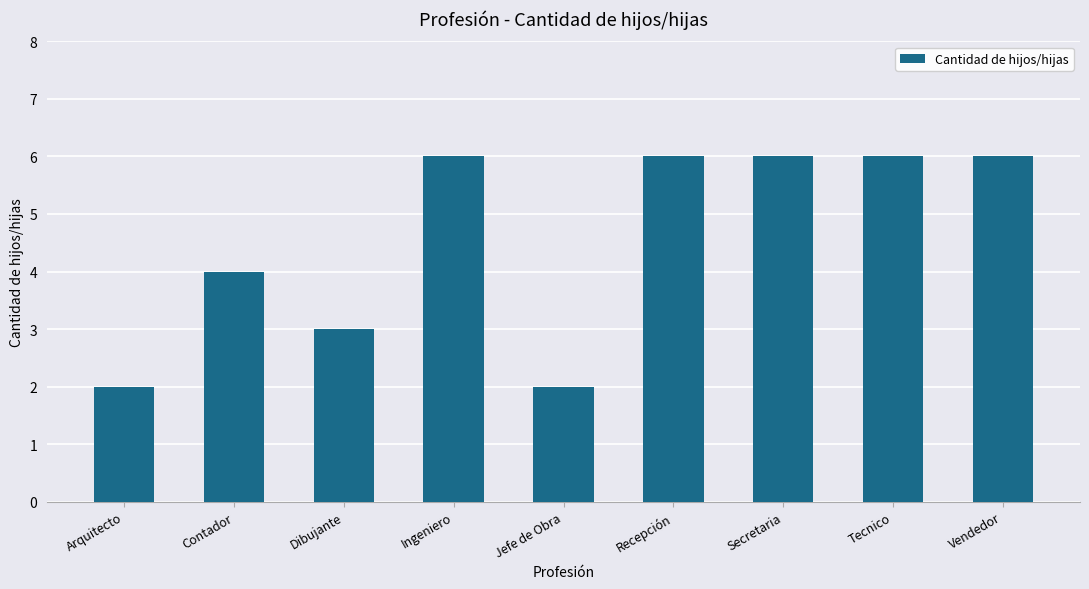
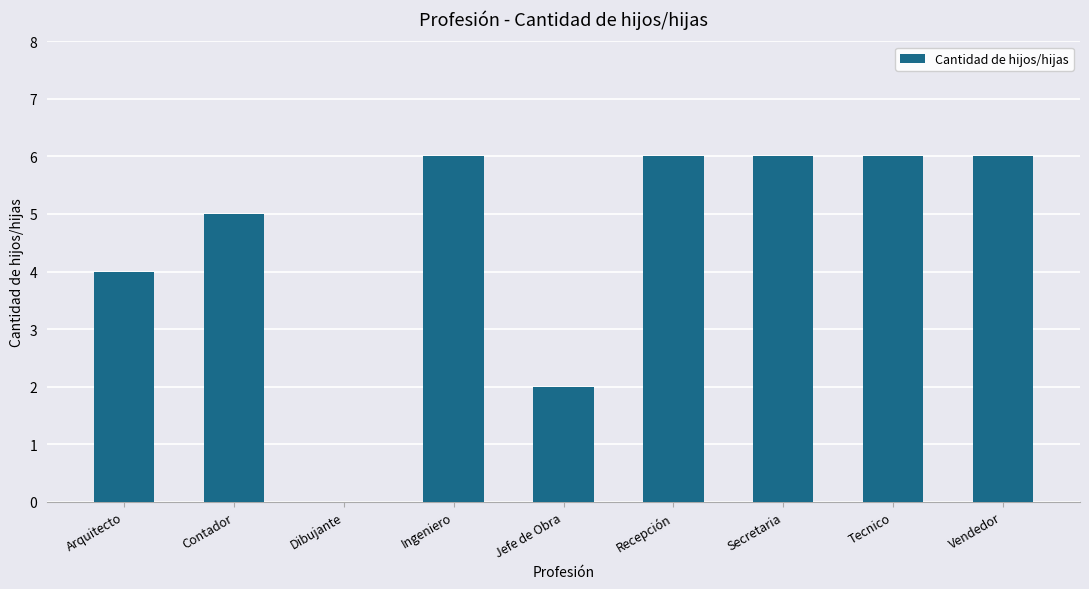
  {
-   "Arquitecto": 2,
-   "Contador": 4,
-   "Dibujante": 3,
+   "Arquitecto": 4,
+   "Contador": 5,
+   "Dibujante": 0,
    "Ingeniero": 6,
    "Jefe de Obra": 2,
    "Recepción": 6,
    "Secretaria": 6,
    "Tecnico": 6,
    "Vendedor": 6
  }
